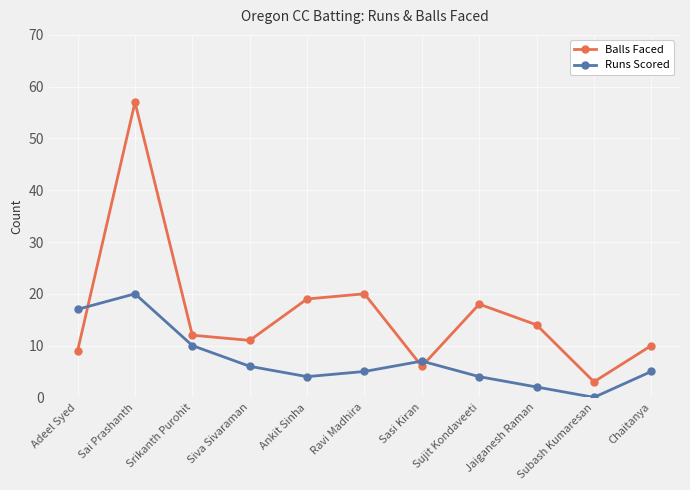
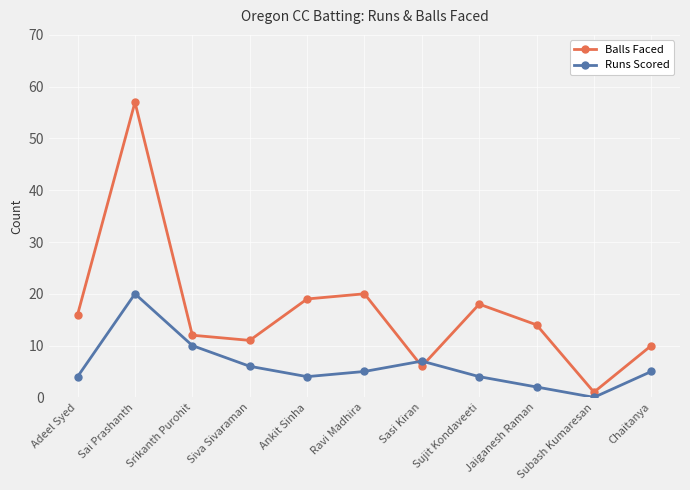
  {
    "Balls Faced": {
-     "Adeel Syed": 9,
+     "Adeel Syed": 16,
      "Sai Prashanth": 57,
      "Srikanth Purohit": 12,
      "Siva Sivaraman": 11,
      "Ankit Sinha": 19,
      "Ravi Madhira": 20,
      "Sasi Kiran": 6,
      "Sujit Kondaveeti": 18,
      "Jaiganesh Raman": 14,
-     "Subash Kumaresan": 3,
+     "Subash Kumaresan": 1,
      "Chaitanya": 10
    },
    "Runs Scored": {
-     "Adeel Syed": 17,
+     "Adeel Syed": 4,
      "Sai Prashanth": 20,
      "Srikanth Purohit": 10,
      "Siva Sivaraman": 6,
      "Ankit Sinha": 4,
      "Ravi Madhira": 5,
      "Sasi Kiran": 7,
      "Sujit Kondaveeti": 4,
      "Jaiganesh Raman": 2,
      "Subash Kumaresan": 0,
      "Chaitanya": 5
    }
  }
